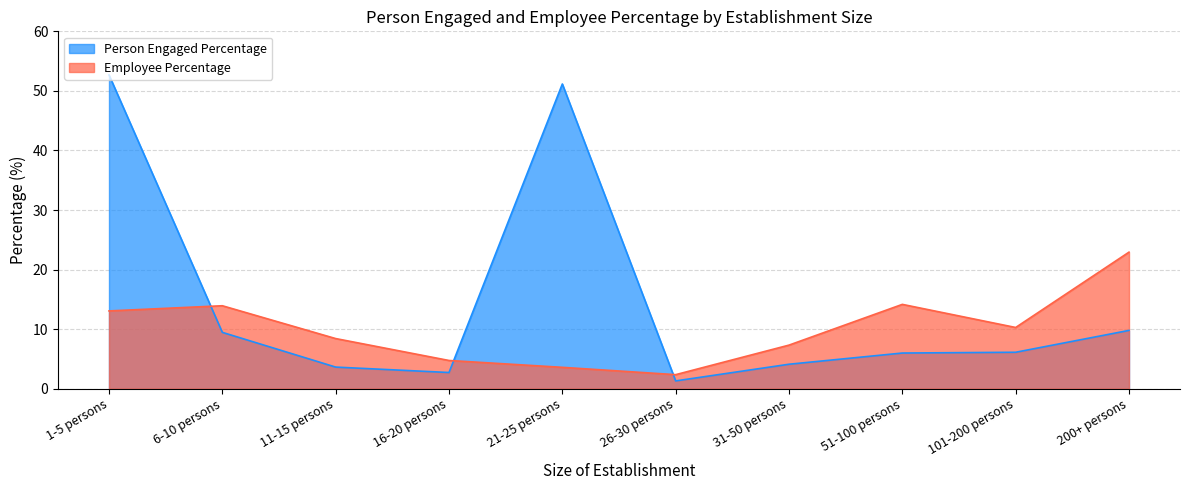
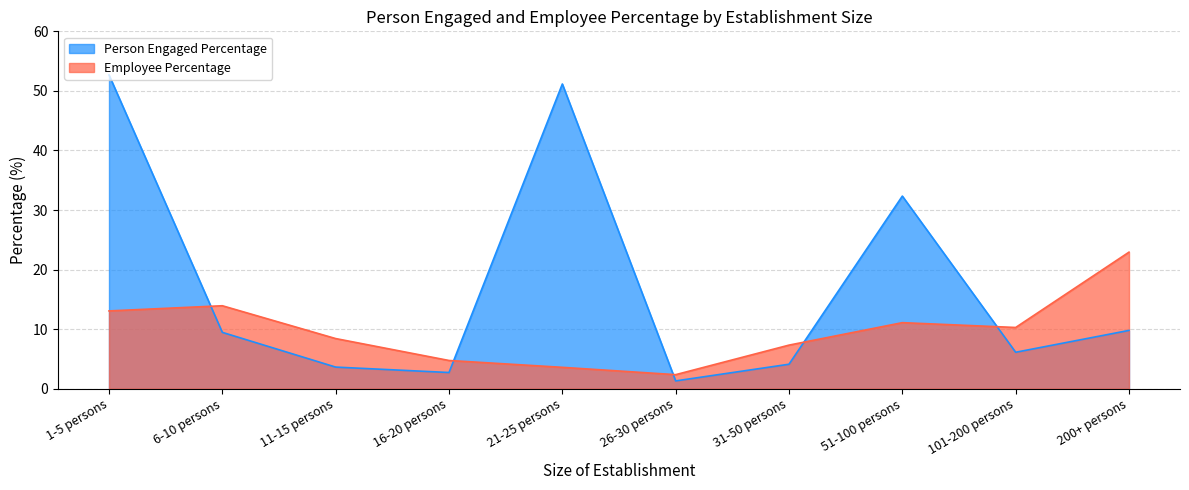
  {
    "Person Engaged Percentage": {
      "6-10 persons": 9,
      "11-15 persons": 4,
      "16-20 persons": 3,
      "21-25 persons": 51,
      "26-30 persons": 1,
      "31-50 persons": 4,
-     "51-100 persons": 6,
+     "51-100 persons": 32,
      "101-200 persons": 6,
      "200+ persons": 10
    },
    "Employee Percentage": {
      "1-5 persons": 13,
      "6-10 persons": 14,
      "11-15 persons": 8,
      "16-20 persons": 5,
      "21-25 persons": 4,
      "26-30 persons": 2,
      "31-50 persons": 7,
-     "51-100 persons": 14,
+     "51-100 persons": 11,
      "101-200 persons": 10,
      "200+ persons": 23
    }
  }
